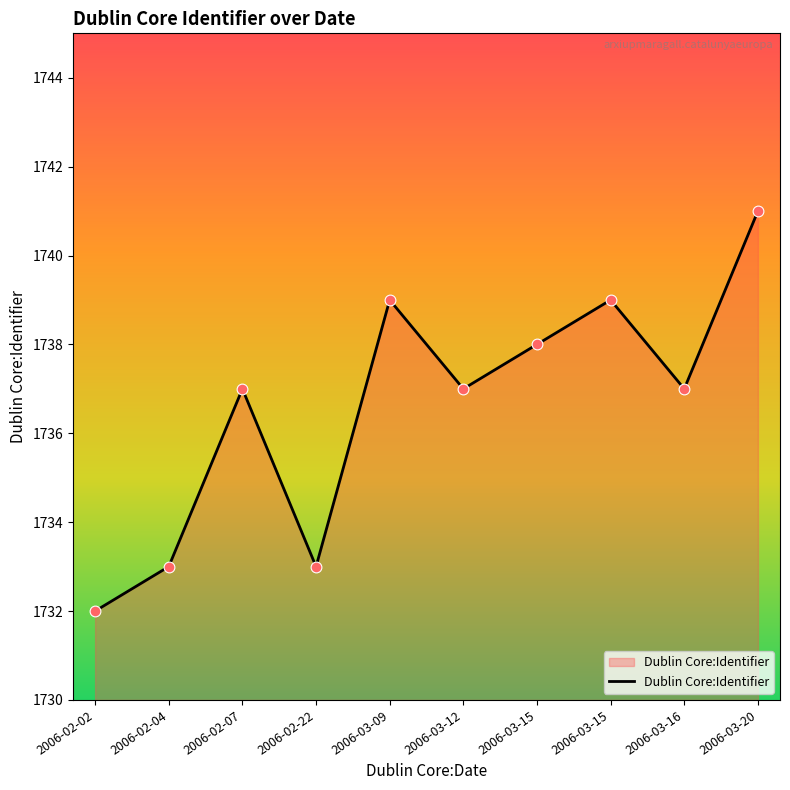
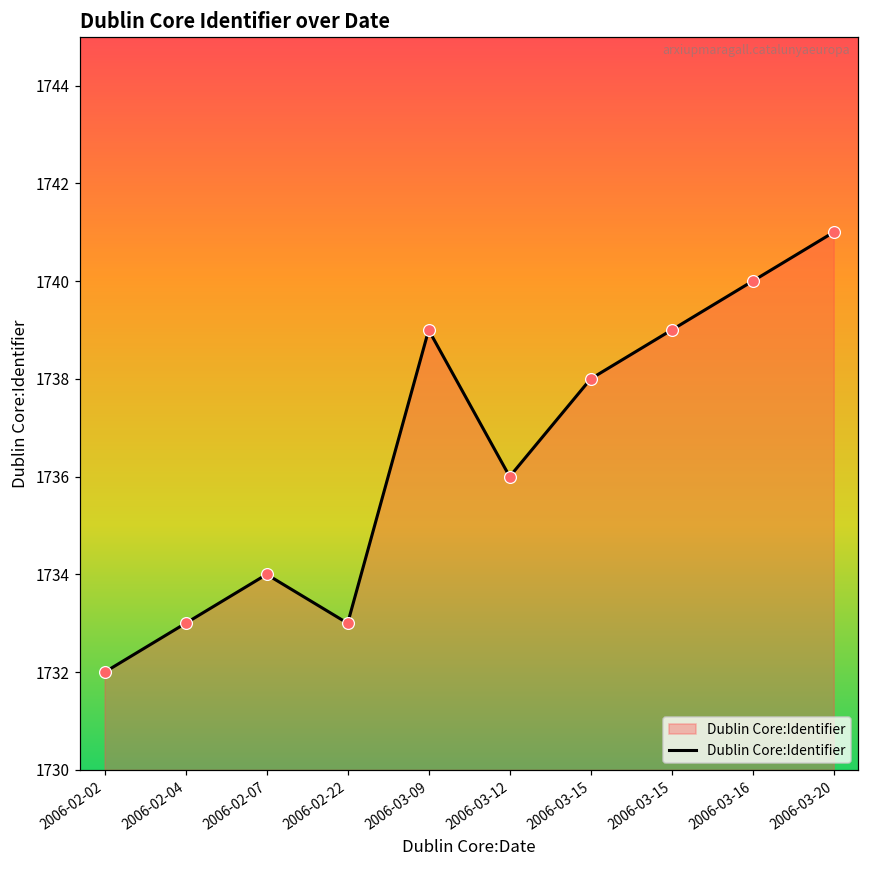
  {
    "2006-02-02": 1732,
    "2006-02-04": 1733,
-   "2006-02-07": 1737,
+   "2006-02-07": 1734,
    "2006-02-22": 1733,
    "2006-03-09": 1739,
-   "2006-03-12": 1737,
-   "2006-03-16": 1737,
+   "2006-03-12": 1736,
+   "2006-03-16": 1740,
    "2006-03-20": 1741
  }
